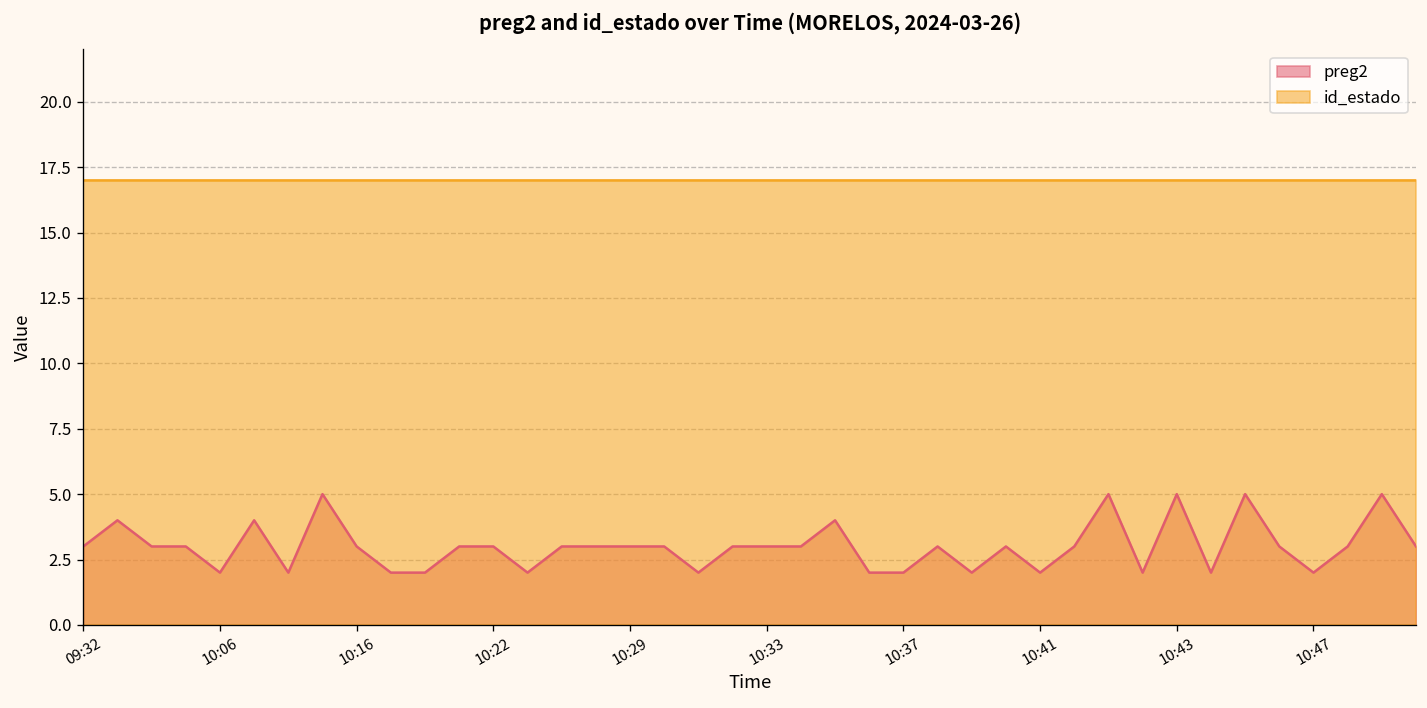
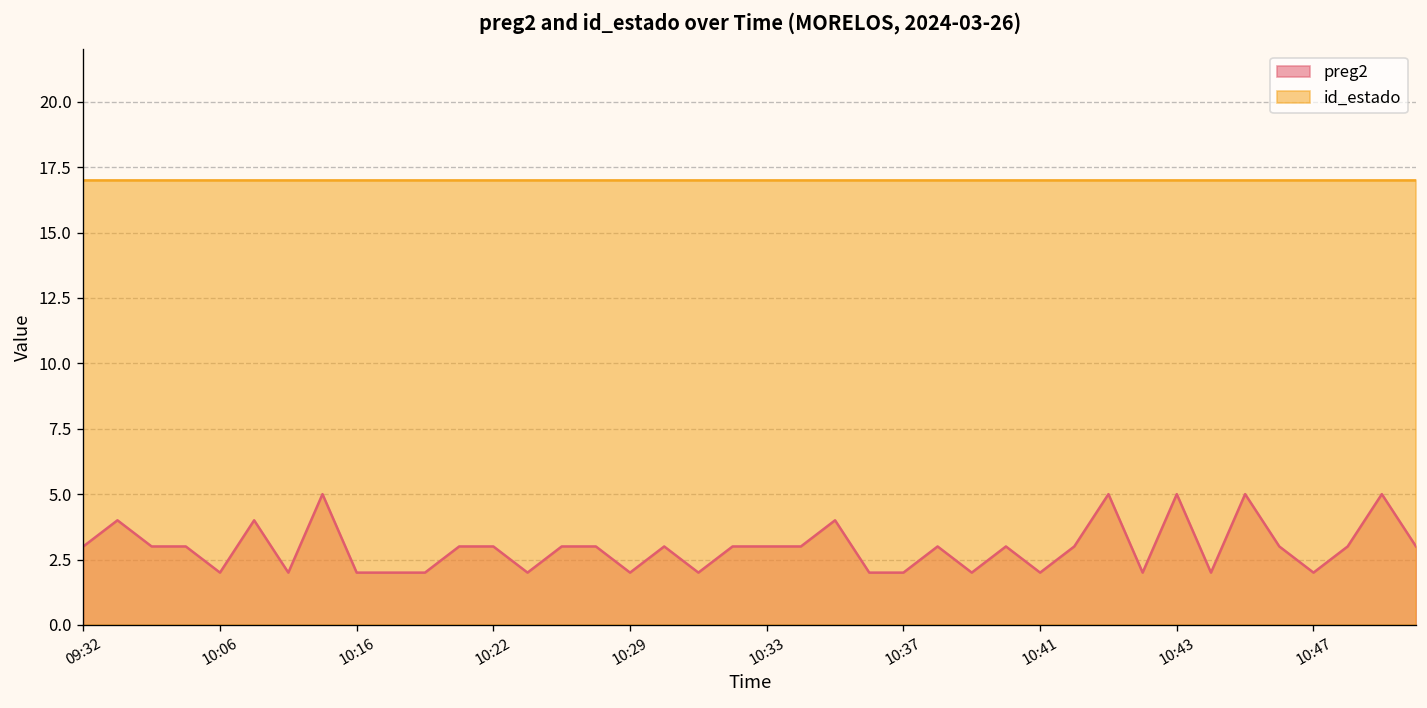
  {
    "preg2": {
      "09:32": 3,
      "10:06": 2,
-     "10:16": 3,
-     "10:29": 3,
+     "10:16": 2,
+     "10:29": 2,
      "10:33": 3,
      "10:37": 2,
      "10:47": 2
    },
    "id_estado": {
      "09:32": 17,
      "10:06": 17,
      "10:16": 17,
      "10:29": 17,
      "10:33": 17,
      "10:37": 17,
      "10:47": 17
    }
  }
